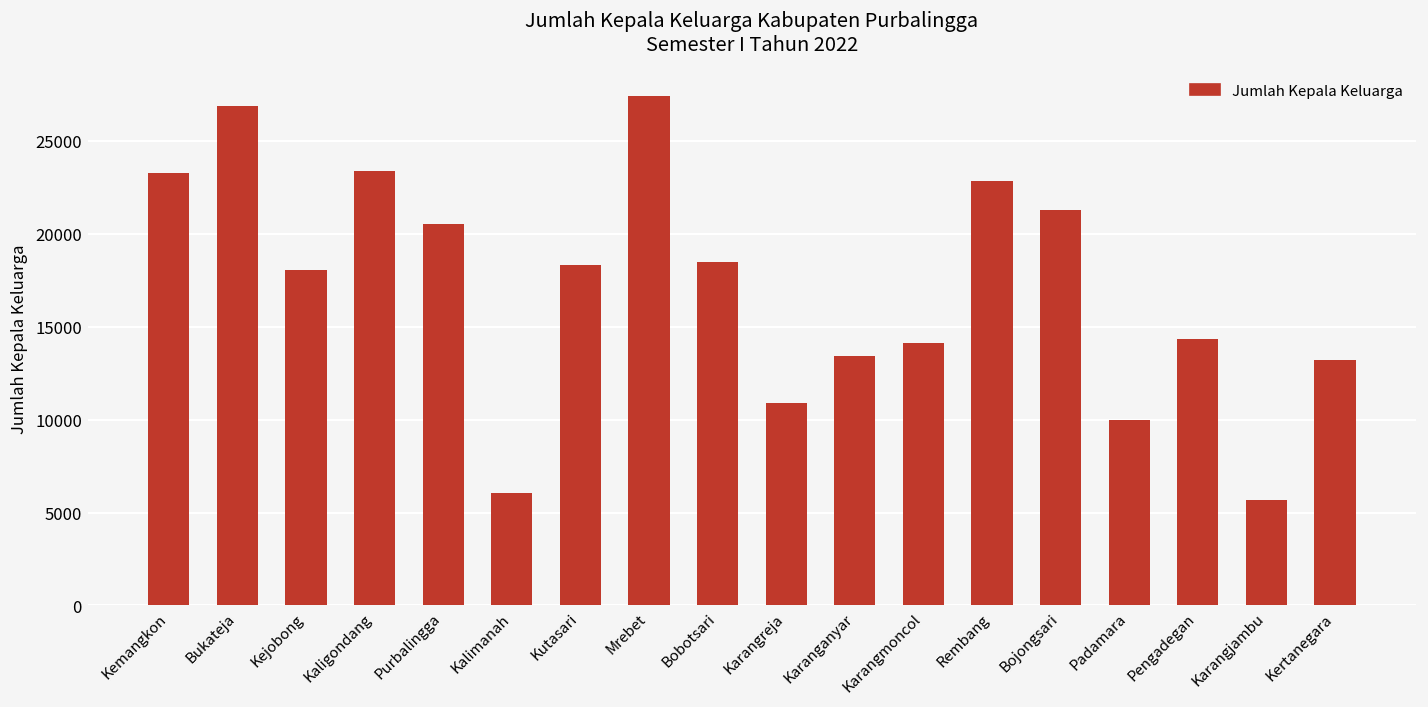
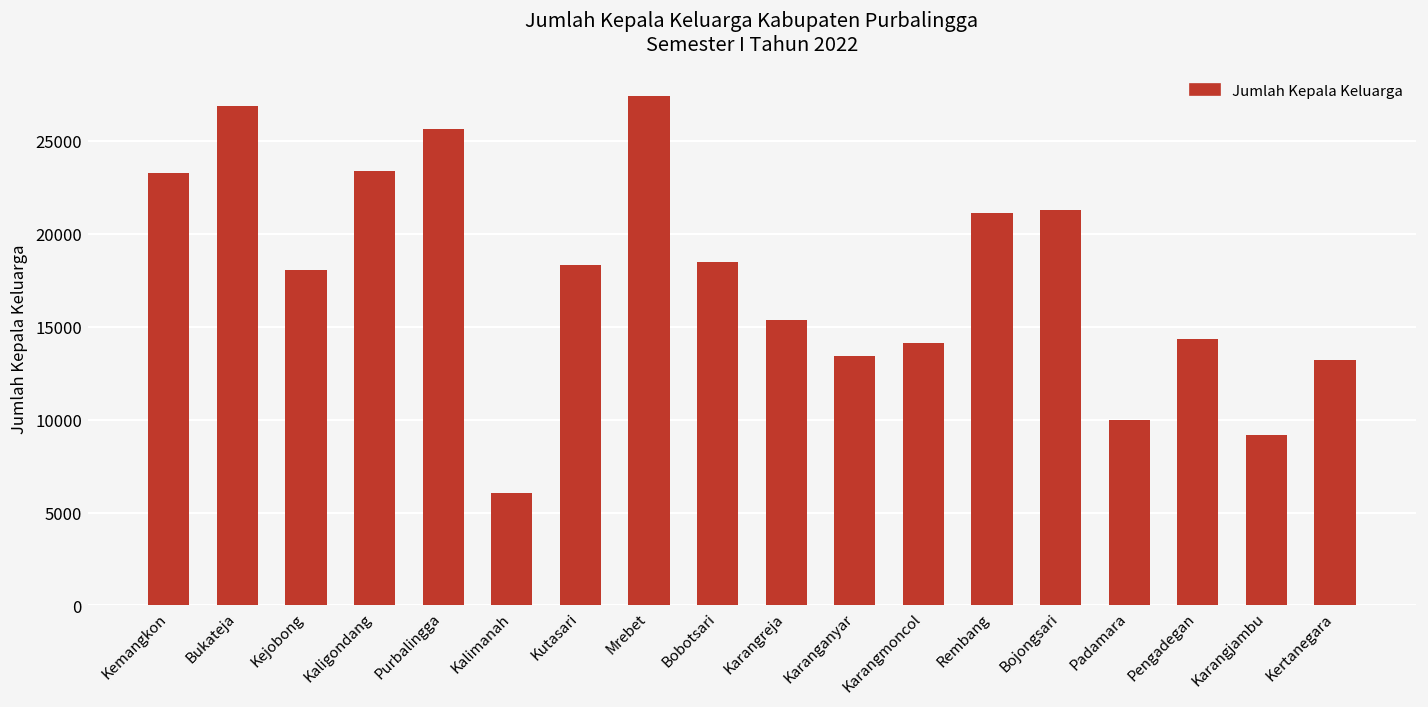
  {
    "Kemangkon": 23300,
    "Bukateja": 26900,
    "Kejobong": 18100,
    "Kaligondang": 23400,
-   "Purbalingga": 20500,
+   "Purbalingga": 25700,
    "Kalimanah": 6000,
    "Kutasari": 18300,
    "Mrebet": 27400,
    "Bobotsari": 18500,
-   "Karangreja": 10900,
+   "Karangreja": 15300,
    "Karanganyar": 13400,
    "Karangmoncol": 14100,
-   "Rembang": 22800,
+   "Rembang": 21100,
    "Bojongsari": 21300,
    "Padamara": 10000,
    "Pengadegan": 14300,
-   "Karangjambu": 5700,
+   "Karangjambu": 9200,
    "Kertanegara": 13200
  }
